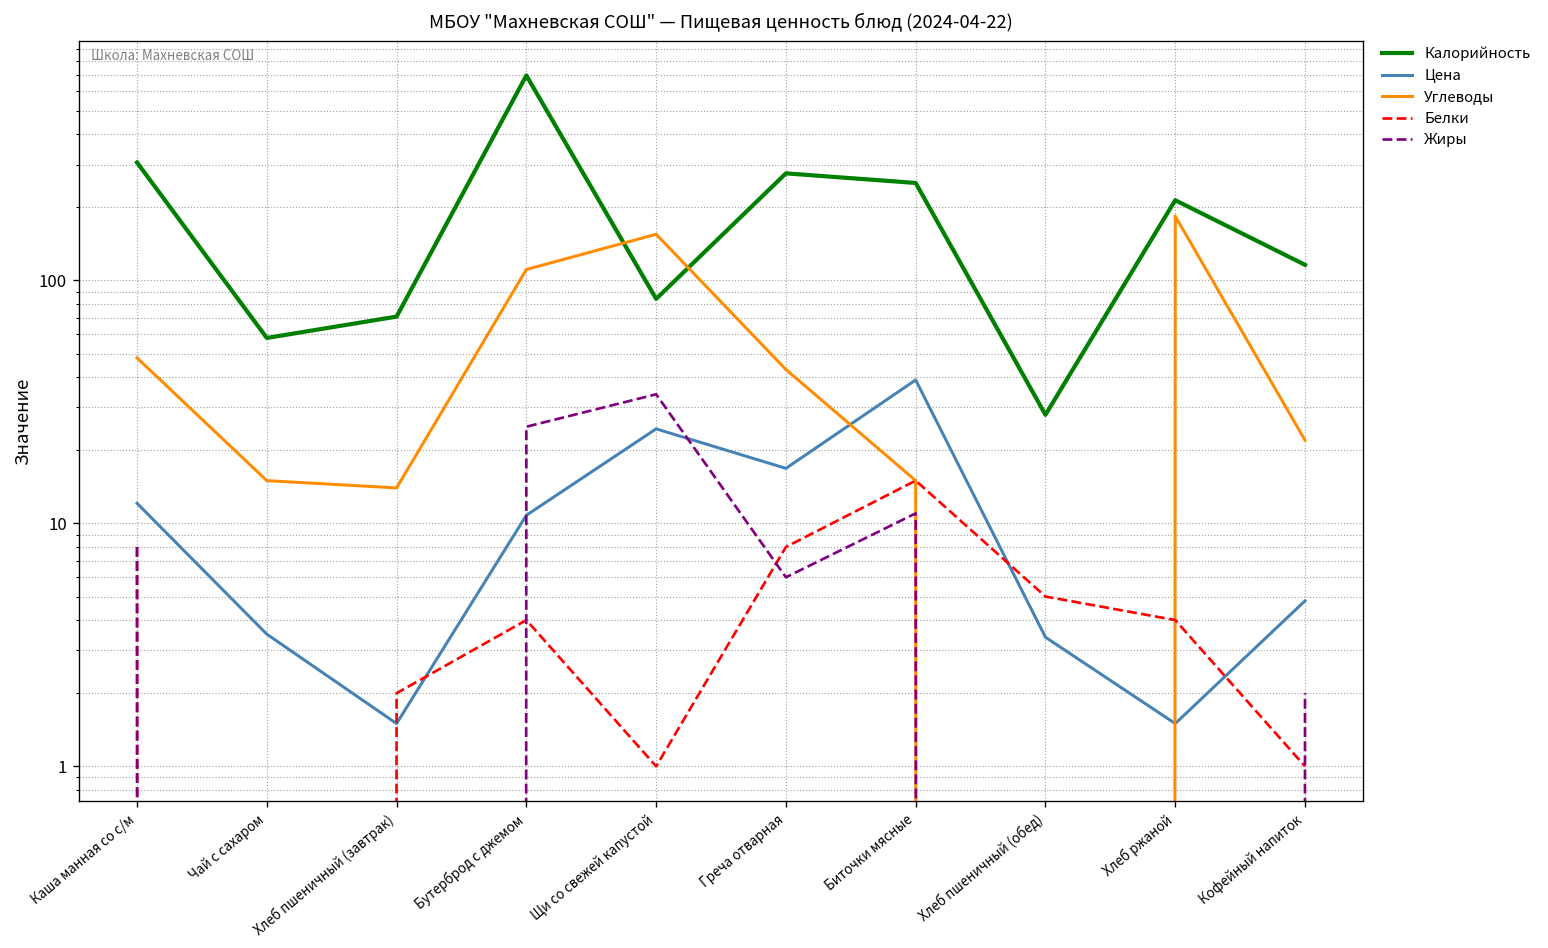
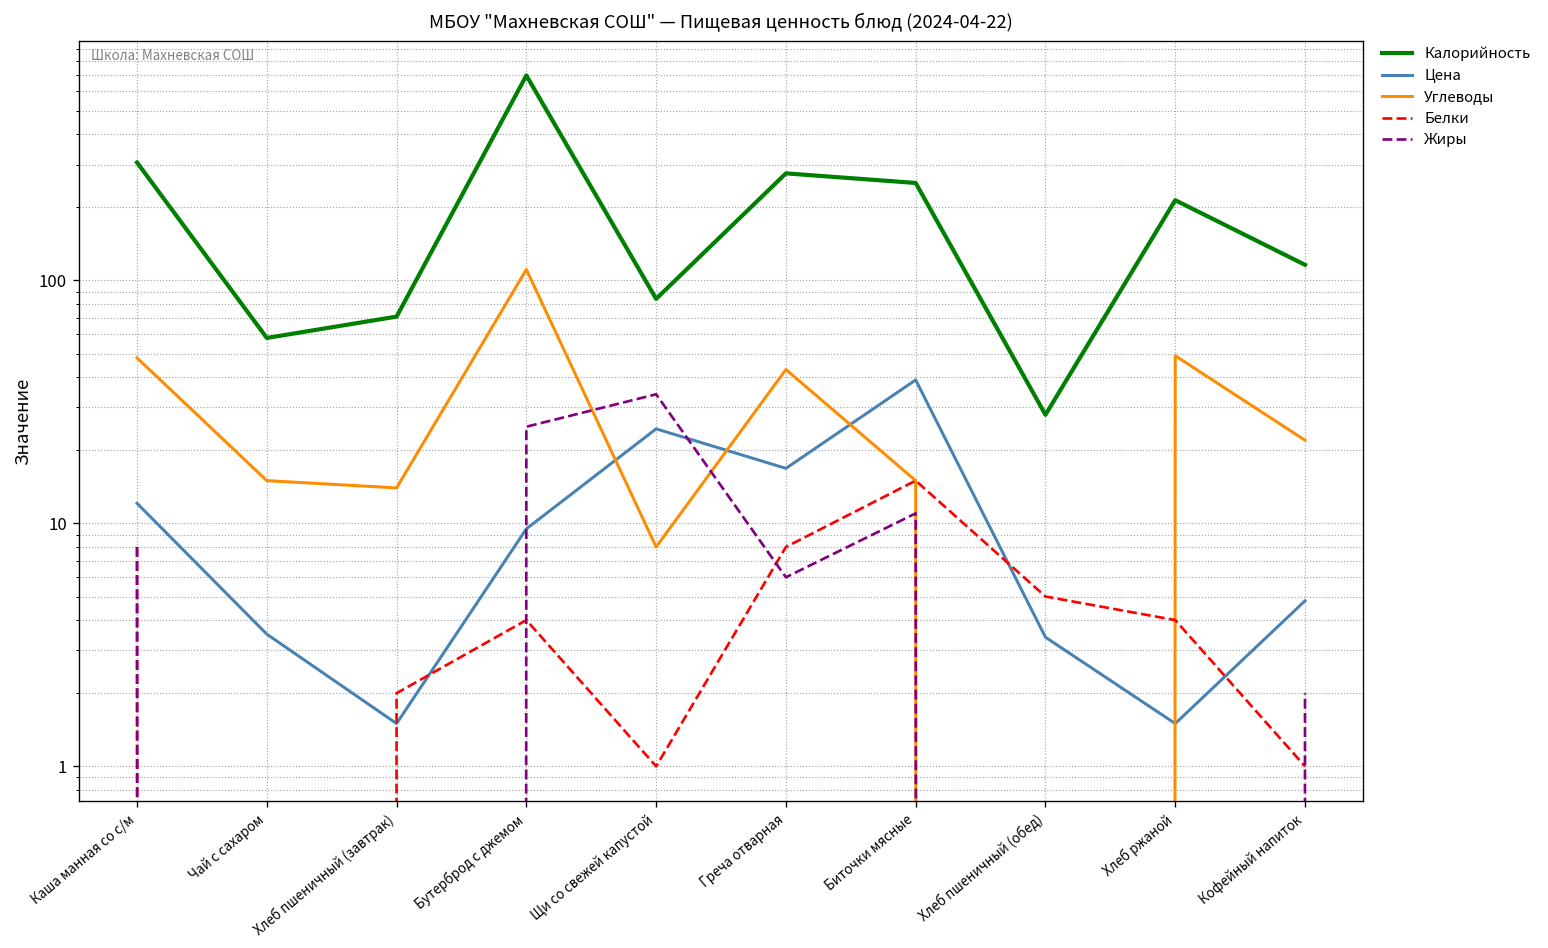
  {
    "Калорийность": {
      "Каша манная со с/м": 310,
      "Чай с сахаром": 58,
      "Хлеб пшеничный (завтрак)": 71,
      "Бутерброд с джемом": 700,
      "Щи со свежей капустой": 84,
      "Греча отварная": 280,
      "Биточки мясные": 250,
      "Хлеб пшеничный (обед)": 28,
      "Хлеб ржаной": 210,
      "Кофейный напиток": 120
    },
    "Цена": {
      "Каша манная со с/м": 12,
      "Чай с сахаром": 3.5,
      "Хлеб пшеничный (завтрак)": 1.5,
-     "Бутерброд с джемом": 11,
+     "Бутерброд с джемом": 10,
      "Щи со свежей капустой": 25,
      "Греча отварная": 17,
      "Биточки мясные": 39,
      "Хлеб пшеничный (обед)": 3.4,
      "Хлеб ржаной": 1.5,
      "Кофейный напиток": 4.8
    },
    "Углеводы": {
      "Каша манная со с/м": 48,
      "Чай с сахаром": 15,
      "Хлеб пшеничный (завтрак)": 14,
      "Бутерброд с джемом": 110,
-     "Щи со свежей капустой": 160,
+     "Щи со свежей капустой": 8,
      "Греча отварная": 43,
-     "Хлеб ржаной": 180,
+     "Хлеб ржаной": 49,
      "Кофейный напиток": 22
    },
    "Белки": {
      "Хлеб пшеничный (завтрак)": 2,
      "Бутерброд с джемом": 4,
      "Щи со свежей капустой": 1,
      "Греча отварная": 8,
      "Хлеб пшеничный (обед)": 5,
      "Хлеб ржаной": 4,
      "Кофейный напиток": 1
    },
    "Жиры": {
      "Бутерброд с джемом": 25,
      "Щи со свежей капустой": 34,
      "Греча отварная": 6,
      "Биточки мясные": 11,
      "Кофейный напиток": 2
    }
  }
